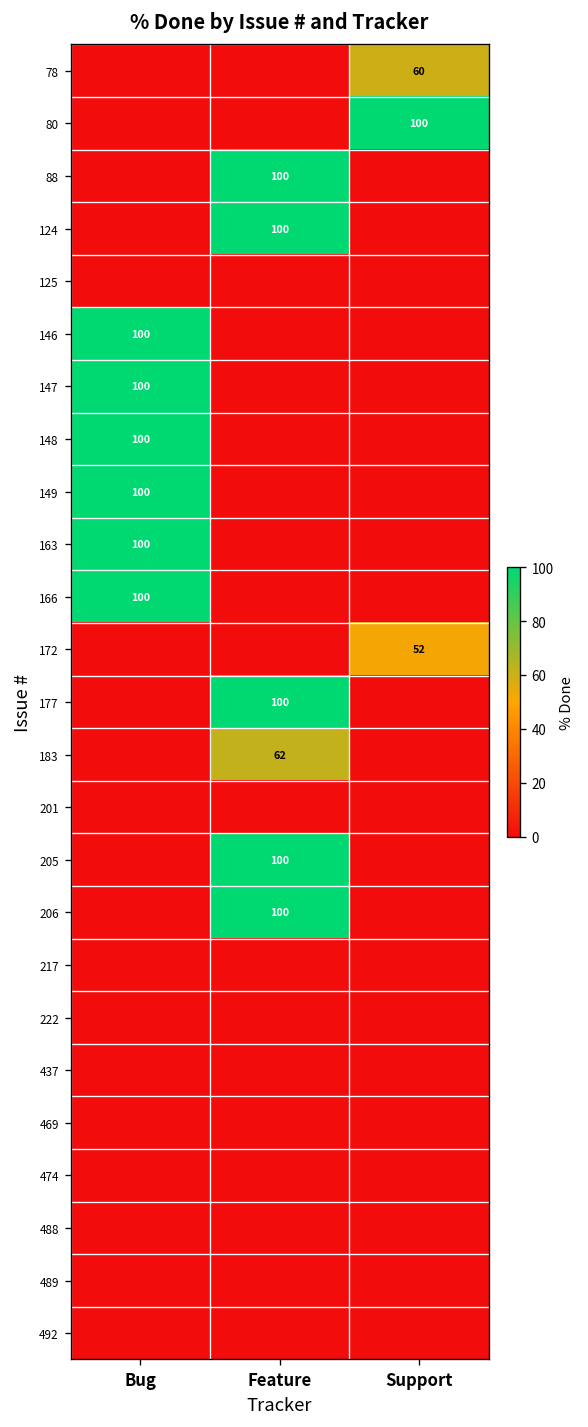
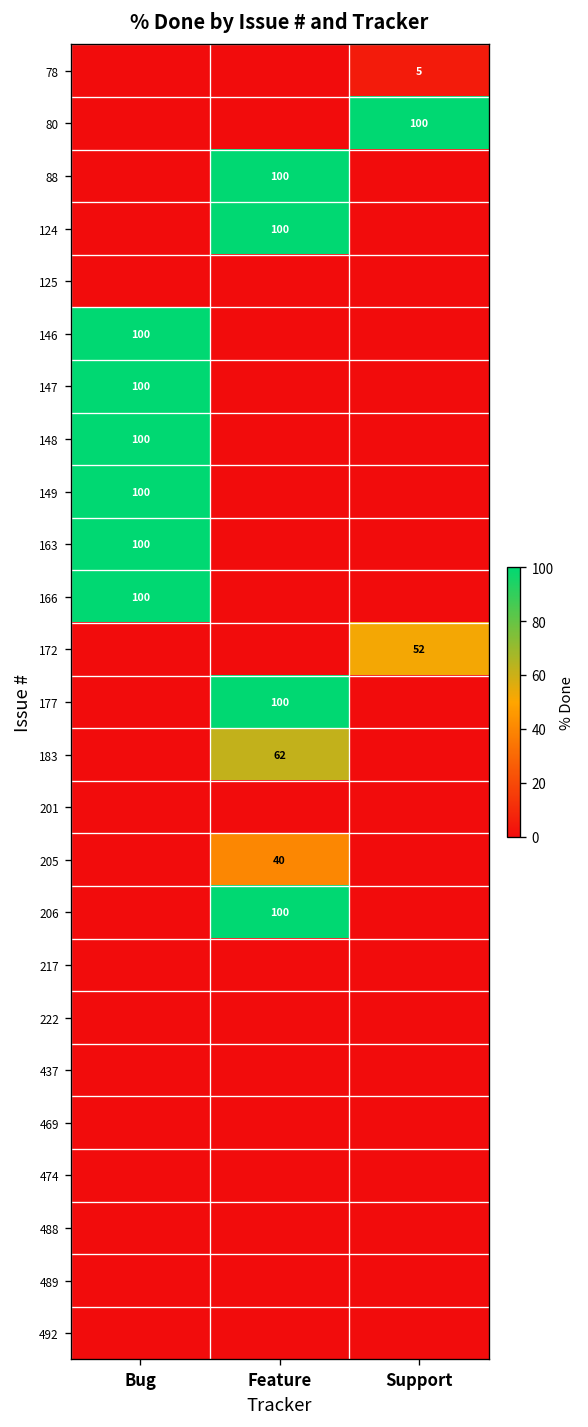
  {
    "78": {
-     "Support": 60
+     "Support": 5
    },
    "80": {
      "Support": 100
    },
    "88": {
      "Feature": 100
    },
    "124": {
      "Feature": 100
    },
    "146": {
      "Bug": 100
    },
    "147": {
      "Bug": 100
    },
    "148": {
      "Bug": 100
    },
    "149": {
      "Bug": 100
    },
    "163": {
      "Bug": 100
    },
    "166": {
      "Bug": 100
    },
    "172": {
      "Support": 52
    },
    "177": {
      "Feature": 100
    },
    "183": {
      "Feature": 62
    },
    "205": {
-     "Feature": 100
+     "Feature": 40
    },
    "206": {
      "Feature": 100
    }
  }
